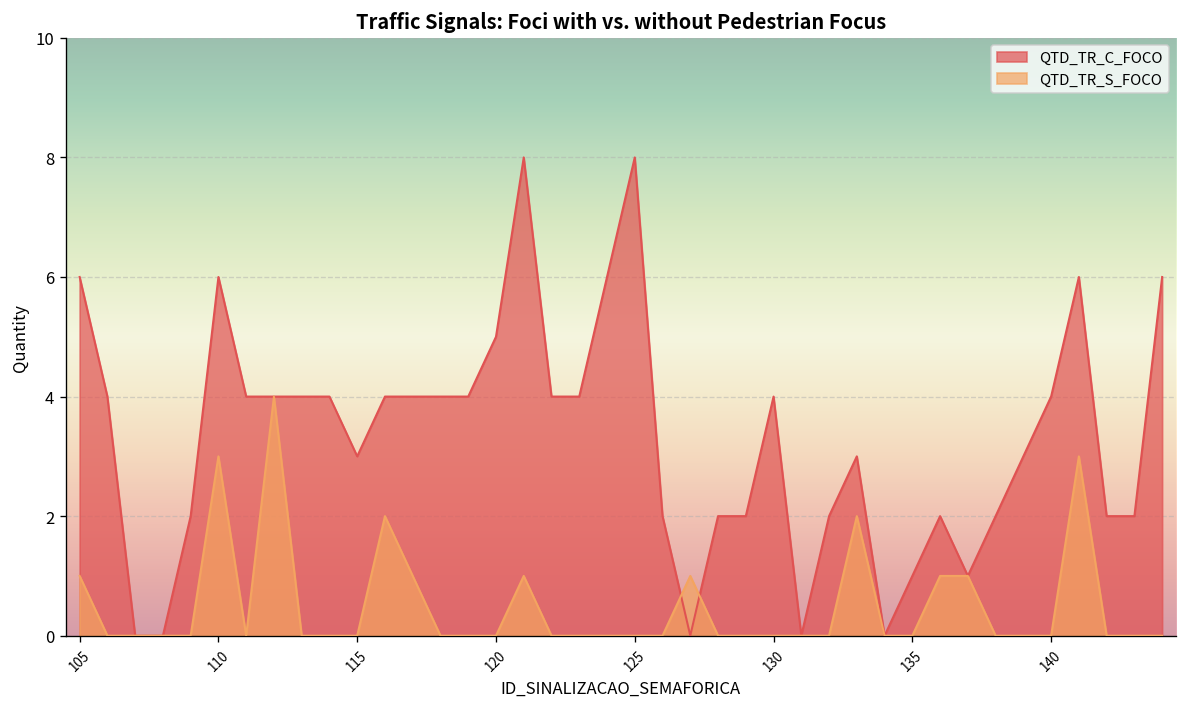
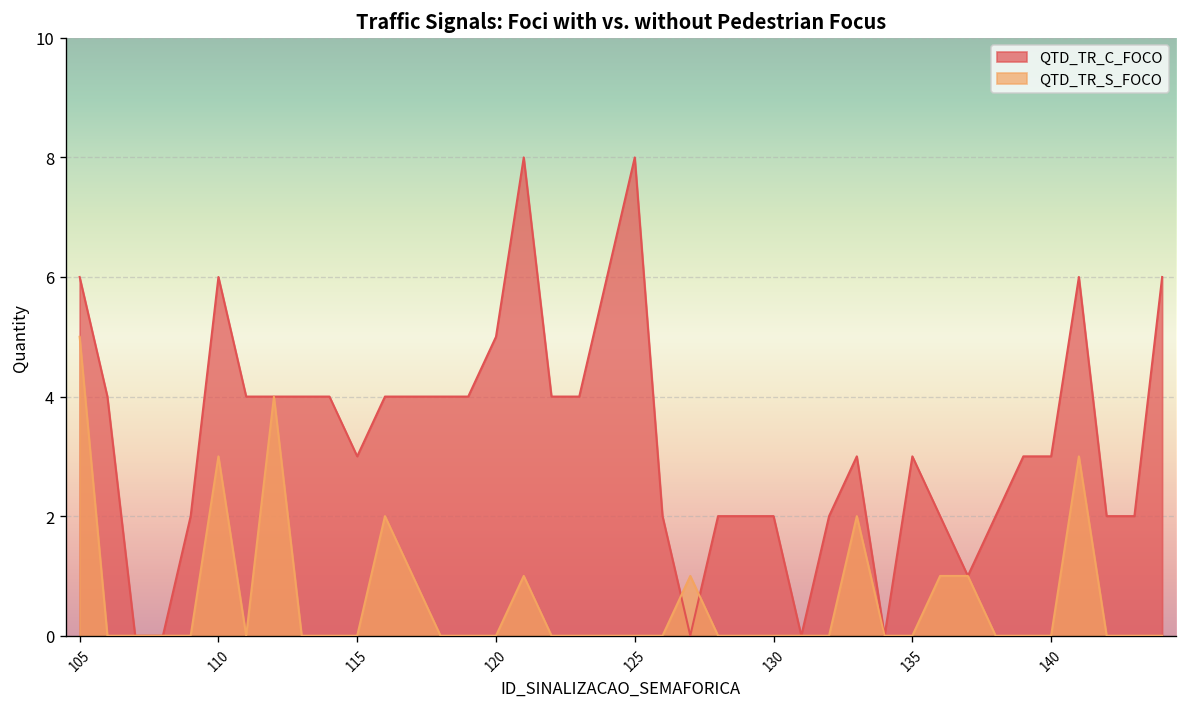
  {
    "QTD_TR_C_FOCO": {
      "105": 6,
      "110": 6,
      "115": 3,
      "120": 5,
      "125": 8,
-     "130": 4,
-     "135": 1,
-     "140": 4
+     "130": 2,
+     "135": 3,
+     "140": 3
    },
    "QTD_TR_S_FOCO": {
-     "105": 1,
+     "105": 5,
      "110": 3,
      "115": 0,
      "120": 0,
      "125": 0,
      "130": 0,
      "135": 0,
      "140": 0
    }
  }
